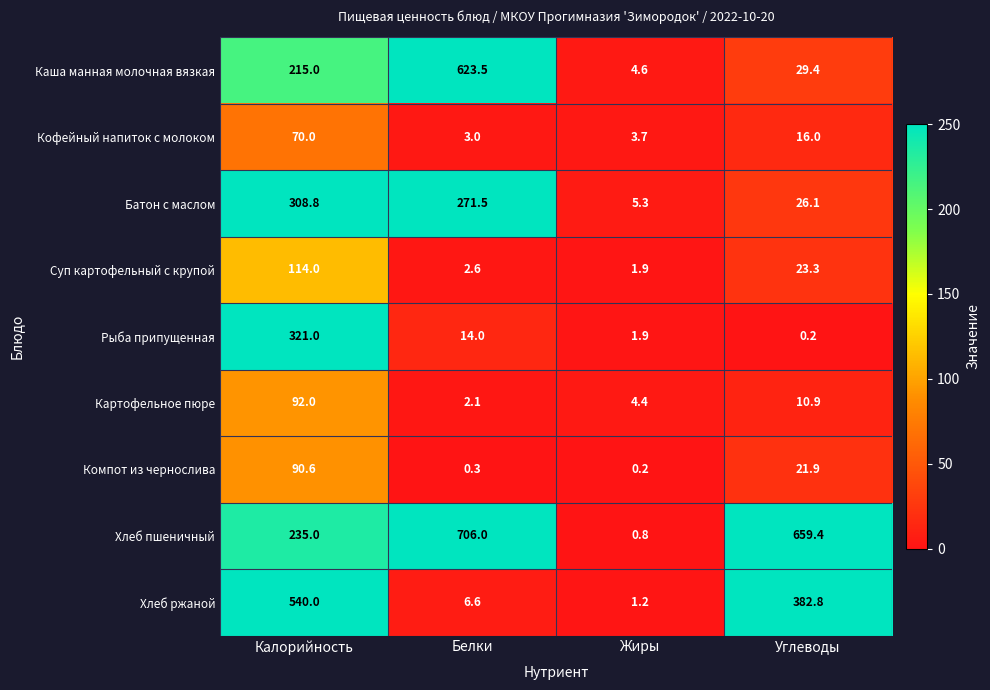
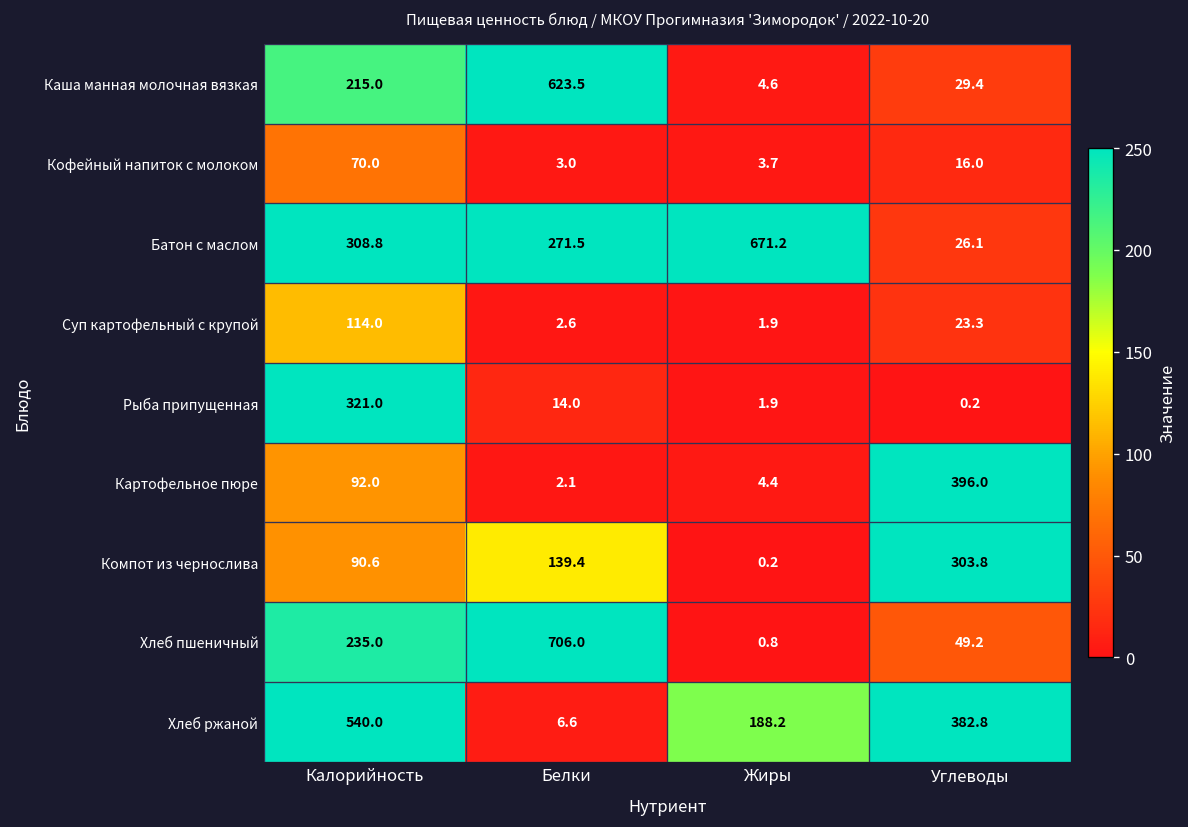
  {
    "Каша манная молочная вязкая": {
      "Калорийность": 215.0,
      "Белки": 623.5,
      "Жиры": 4.6,
      "Углеводы": 29.4
    },
    "Кофейный напиток с молоком": {
      "Калорийность": 70.0,
      "Белки": 3.0,
      "Жиры": 3.7,
      "Углеводы": 16.0
    },
    "Батон с маслом": {
      "Калорийность": 308.8,
      "Белки": 271.5,
-     "Жиры": 5.3,
+     "Жиры": 671.2,
      "Углеводы": 26.1
    },
    "Суп картофельный с крупой": {
      "Калорийность": 114.0,
      "Белки": 2.6,
      "Жиры": 1.9,
      "Углеводы": 23.3
    },
    "Рыба припущенная": {
      "Калорийность": 321.0,
      "Белки": 14.0,
      "Жиры": 1.9,
      "Углеводы": 0.2
    },
    "Картофельное пюре": {
      "Калорийность": 92.0,
      "Белки": 2.1,
      "Жиры": 4.4,
-     "Углеводы": 10.9
+     "Углеводы": 396.0
    },
    "Компот из чернослива": {
      "Калорийность": 90.6,
-     "Белки": 0.3,
+     "Белки": 139.4,
      "Жиры": 0.2,
-     "Углеводы": 21.9
+     "Углеводы": 303.8
    },
    "Хлеб пшеничный": {
      "Калорийность": 235.0,
      "Белки": 706.0,
      "Жиры": 0.8,
-     "Углеводы": 659.4
+     "Углеводы": 49.2
    },
    "Хлеб ржаной": {
      "Калорийность": 540.0,
      "Белки": 6.6,
-     "Жиры": 1.2,
+     "Жиры": 188.2,
      "Углеводы": 382.8
    }
  }
